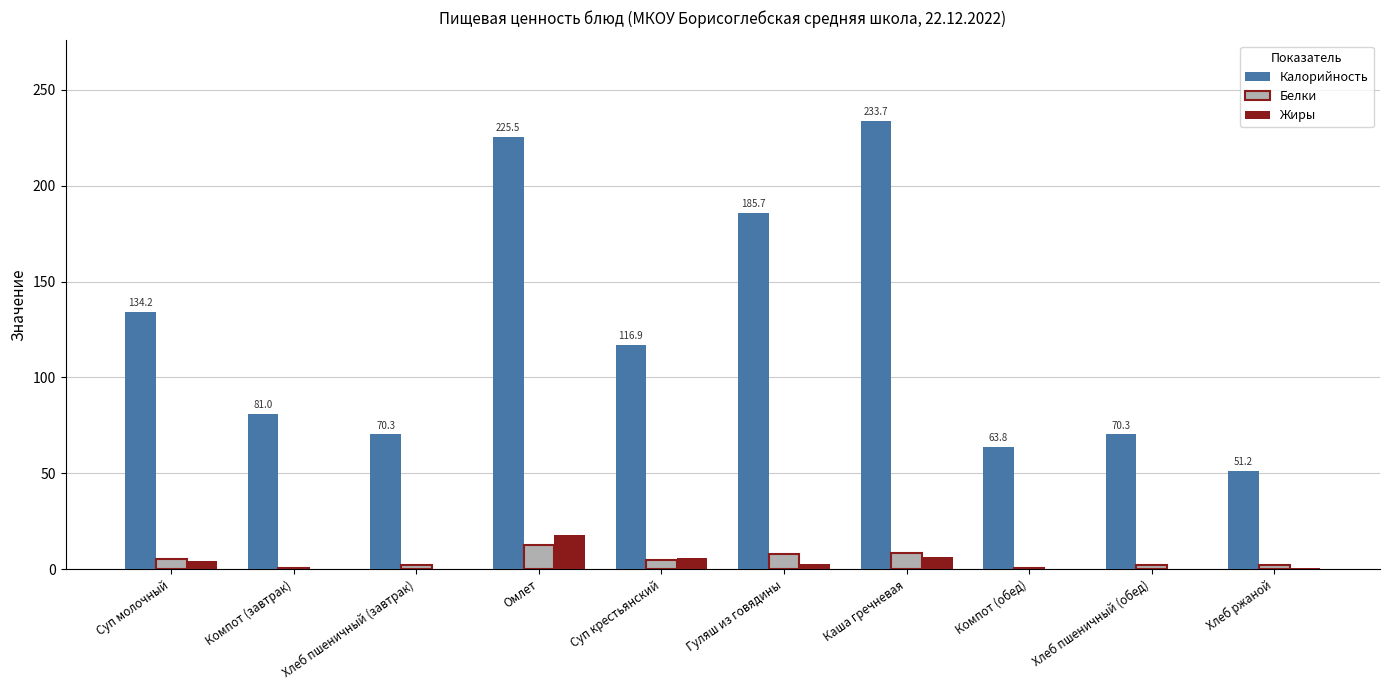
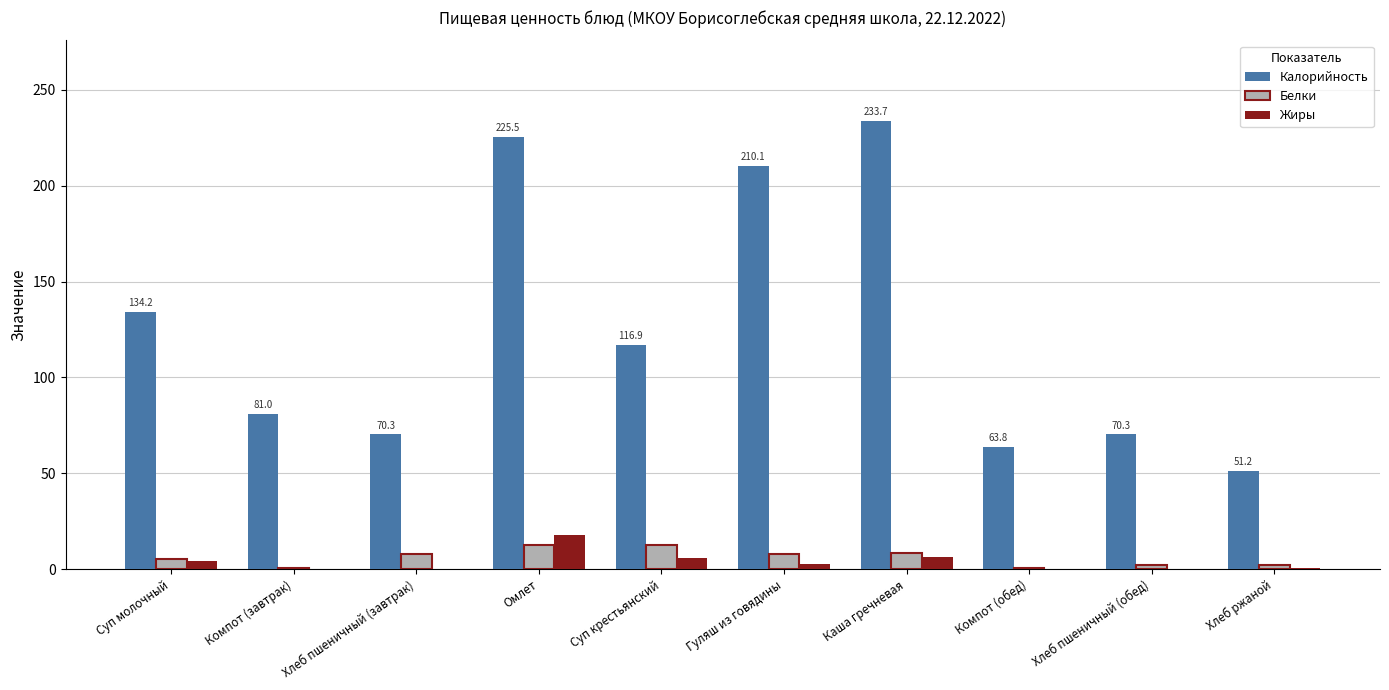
  {
    "Калорийность": {
      "Суп молочный": 134.2,
      "Компот (завтрак)": 81.0,
      "Хлеб пшеничный (завтрак)": 70.3,
      "Омлет": 225.5,
      "Суп крестьянский": 116.9,
-     "Гуляш из говядины": 185.7,
+     "Гуляш из говядины": 210.1,
      "Каша гречневая": 233.7,
      "Компот (обед)": 63.8,
      "Хлеб пшеничный (обед)": 70.3,
      "Хлеб ржаной": 51.2
    },
    "Белки": {
      "Суп молочный": 6,
-     "Хлеб пшеничный (завтрак)": 2,
+     "Хлеб пшеничный (завтрак)": 8,
      "Омлет": 13,
-     "Суп крестьянский": 5,
+     "Суп крестьянский": 13,
      "Гуляш из говядины": 8,
      "Каша гречневая": 8,
      "Хлеб пшеничный (обед)": 2,
      "Хлеб ржаной": 2
    },
    "Жиры": {
      "Суп молочный": 5,
      "Компот (завтрак)": 0,
      "Омлет": 18,
      "Суп крестьянский": 6,
      "Гуляш из говядины": 3,
      "Каша гречневая": 6,
      "Компот (обед)": 0
    }
  }
